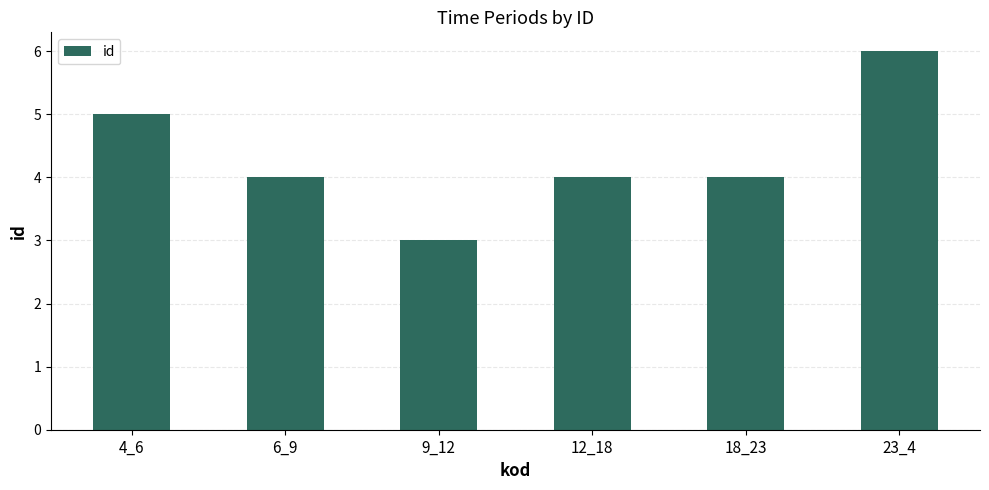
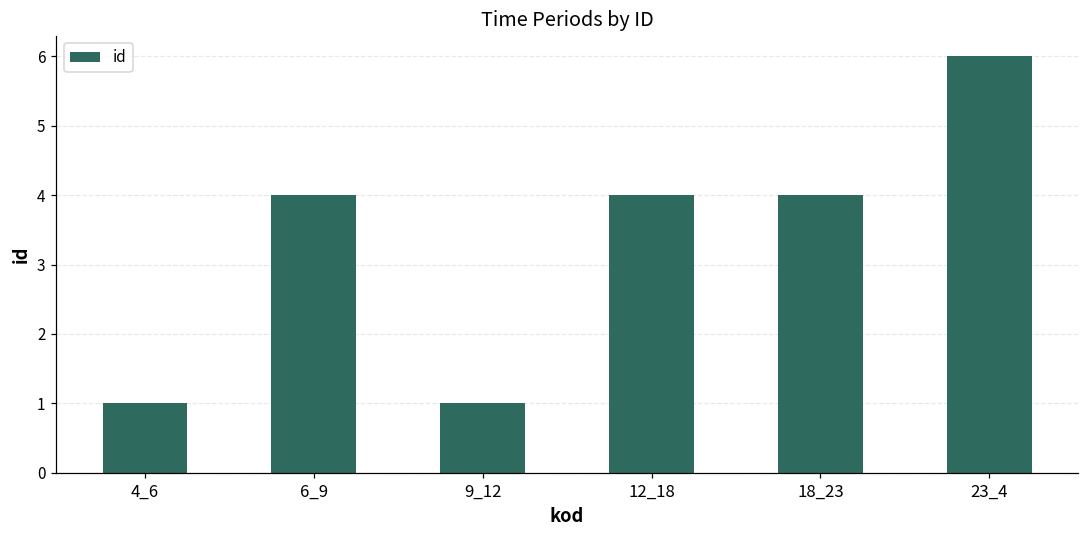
  {
-   "4_6": 5,
+   "4_6": 1,
    "6_9": 4,
-   "9_12": 3,
+   "9_12": 1,
    "12_18": 4,
    "18_23": 4,
    "23_4": 6
  }
